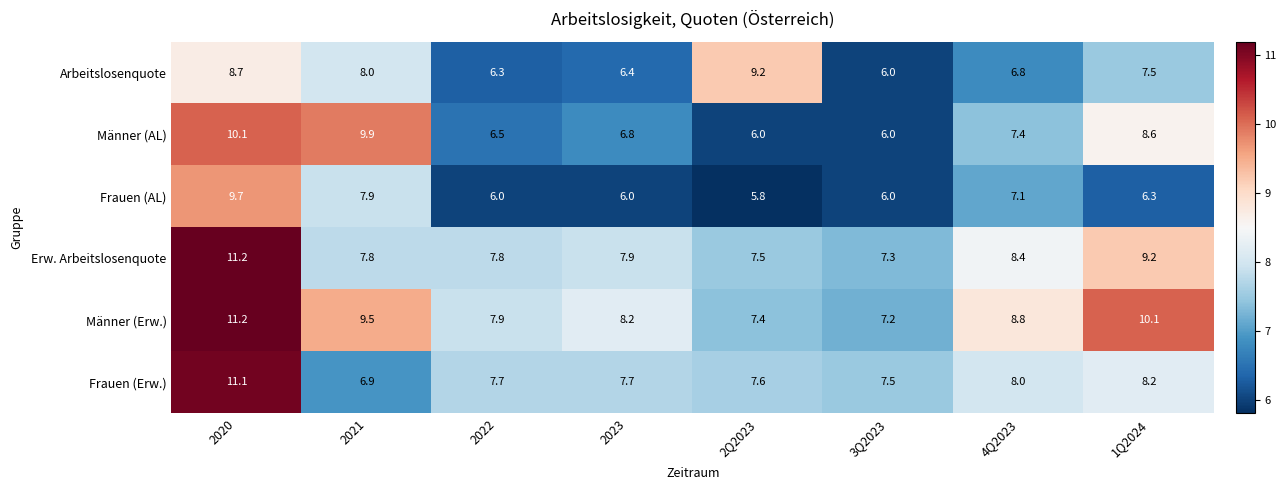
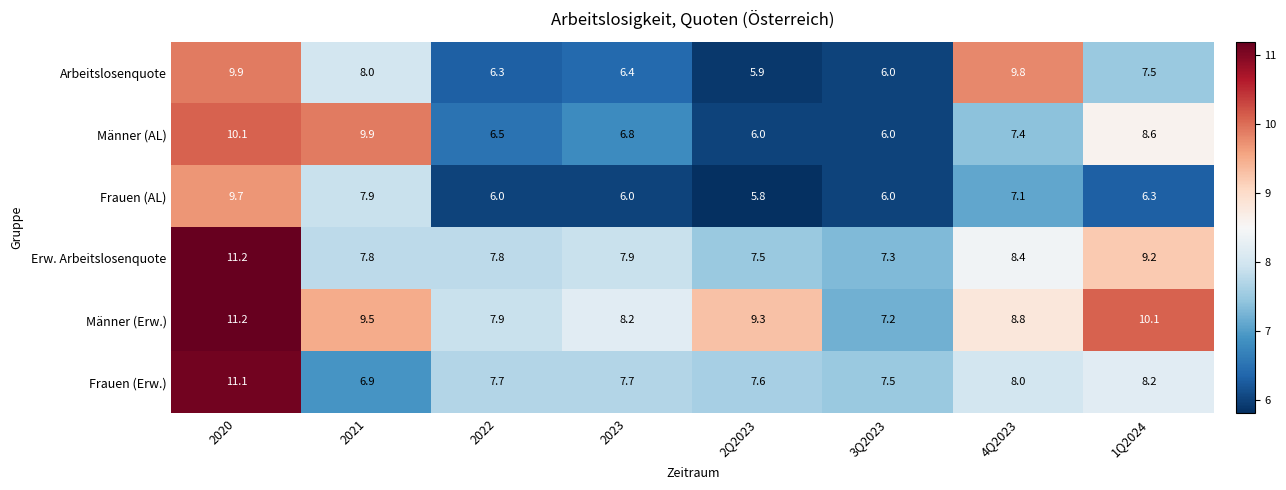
  {
    "Arbeitslosenquote": {
-     "2020": 8.7,
+     "2020": 9.9,
      "2021": 8.0,
      "2022": 6.3,
      "2023": 6.4,
-     "2Q2023": 9.2,
+     "2Q2023": 5.9,
      "3Q2023": 6.0,
-     "4Q2023": 6.8,
+     "4Q2023": 9.8,
      "1Q2024": 7.5
    },
    "Männer (AL)": {
      "2020": 10.1,
      "2021": 9.9,
      "2022": 6.5,
      "2023": 6.8,
      "2Q2023": 6.0,
      "3Q2023": 6.0,
      "4Q2023": 7.4,
      "1Q2024": 8.6
    },
    "Frauen (AL)": {
      "2020": 9.7,
      "2021": 7.9,
      "2022": 6.0,
      "2023": 6.0,
      "2Q2023": 5.8,
      "3Q2023": 6.0,
      "4Q2023": 7.1,
      "1Q2024": 6.3
    },
    "Erw. Arbeitslosenquote": {
      "2020": 11.2,
      "2021": 7.8,
      "2022": 7.8,
      "2023": 7.9,
      "2Q2023": 7.5,
      "3Q2023": 7.3,
      "4Q2023": 8.4,
      "1Q2024": 9.2
    },
    "Männer (Erw.)": {
      "2020": 11.2,
      "2021": 9.5,
      "2022": 7.9,
      "2023": 8.2,
-     "2Q2023": 7.4,
+     "2Q2023": 9.3,
      "3Q2023": 7.2,
      "4Q2023": 8.8,
      "1Q2024": 10.1
    },
    "Frauen (Erw.)": {
      "2020": 11.1,
      "2021": 6.9,
      "2022": 7.7,
      "2023": 7.7,
      "2Q2023": 7.6,
      "3Q2023": 7.5,
      "4Q2023": 8.0,
      "1Q2024": 8.2
    }
  }
